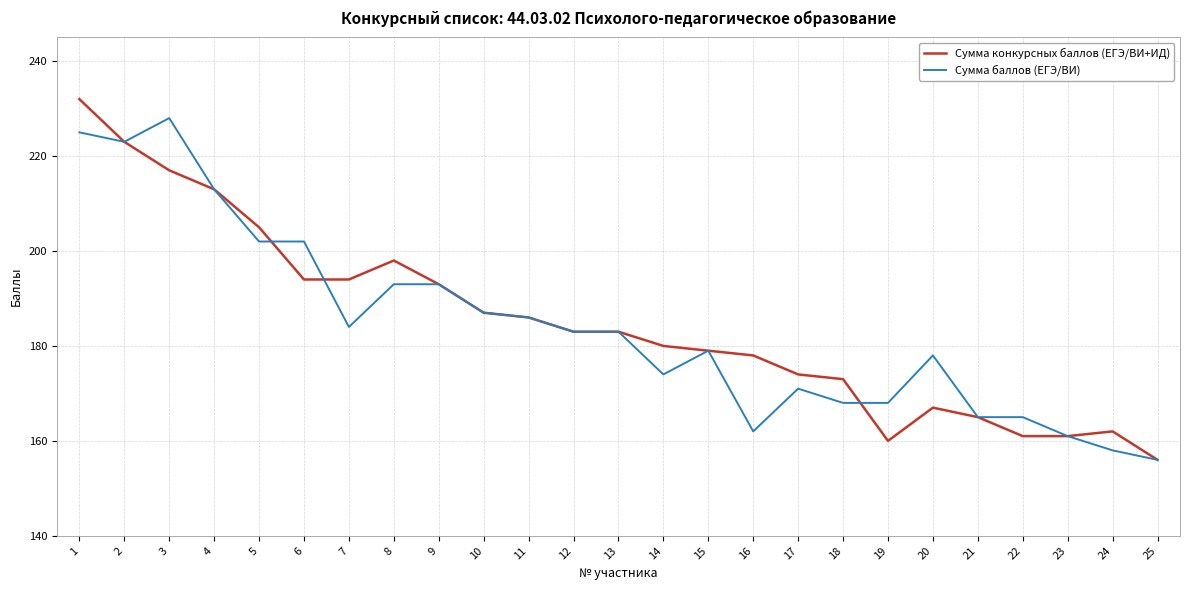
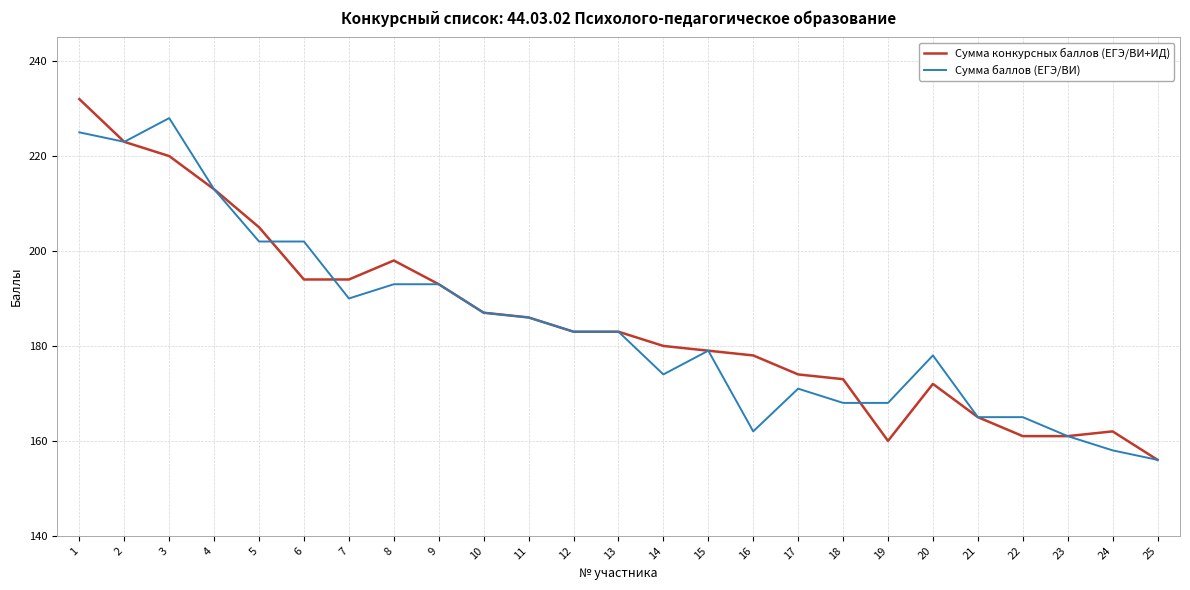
  {
    "Сумма конкурсных баллов (ЕГЭ/ВИ+ИД)": {
      "1": 232,
-     "3": 217,
+     "3": 220,
      "5": 205,
      "6": 194,
      "7": 194,
      "8": 198,
      "14": 180,
      "16": 178,
      "17": 174,
      "18": 173,
      "19": 160,
-     "20": 167,
+     "20": 172,
      "22": 161,
      "24": 162
    },
    "Сумма баллов (ЕГЭ/ВИ)": {
      "1": 225,
      "3": 228,
      "5": 202,
      "6": 202,
-     "7": 184,
+     "7": 190,
      "8": 193,
      "14": 174,
      "16": 162,
      "17": 171,
      "18": 168,
      "19": 168,
      "20": 178,
      "22": 165,
      "24": 158
    }
  }
